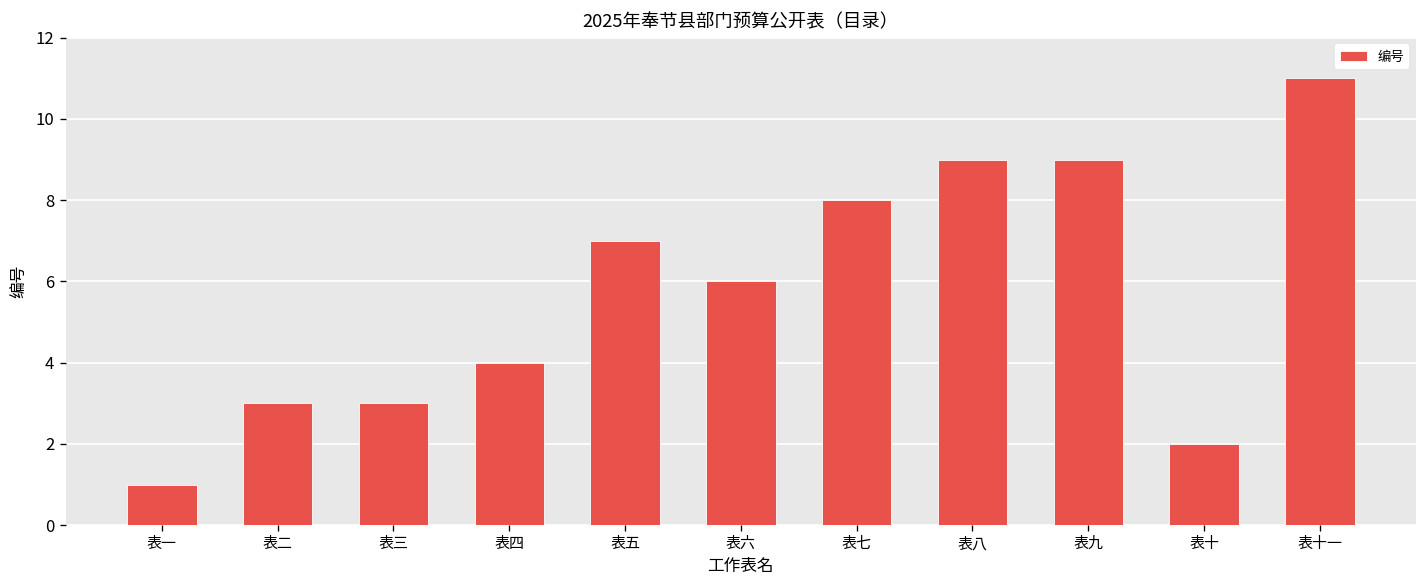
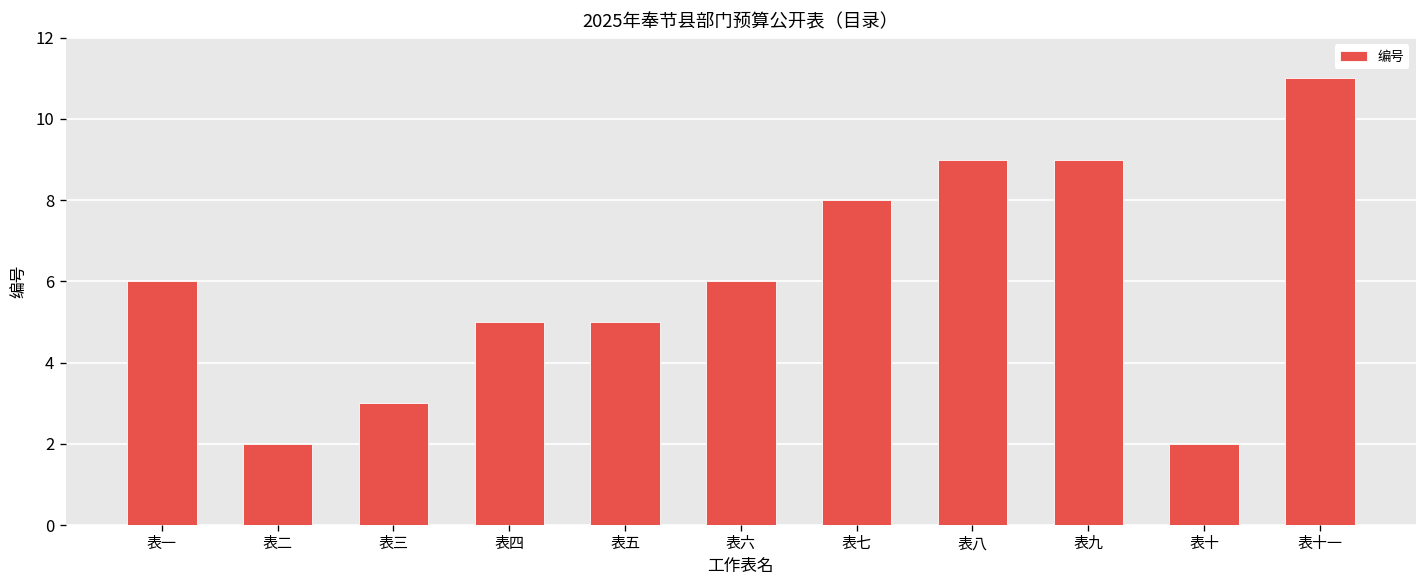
  {
-   "表一": 1,
-   "表二": 3,
+   "表一": 6,
+   "表二": 2,
    "表三": 3,
-   "表四": 4,
-   "表五": 7,
+   "表四": 5,
+   "表五": 5,
    "表六": 6,
    "表七": 8,
    "表八": 9,
    "表九": 9,
    "表十": 2,
    "表十一": 11
  }
